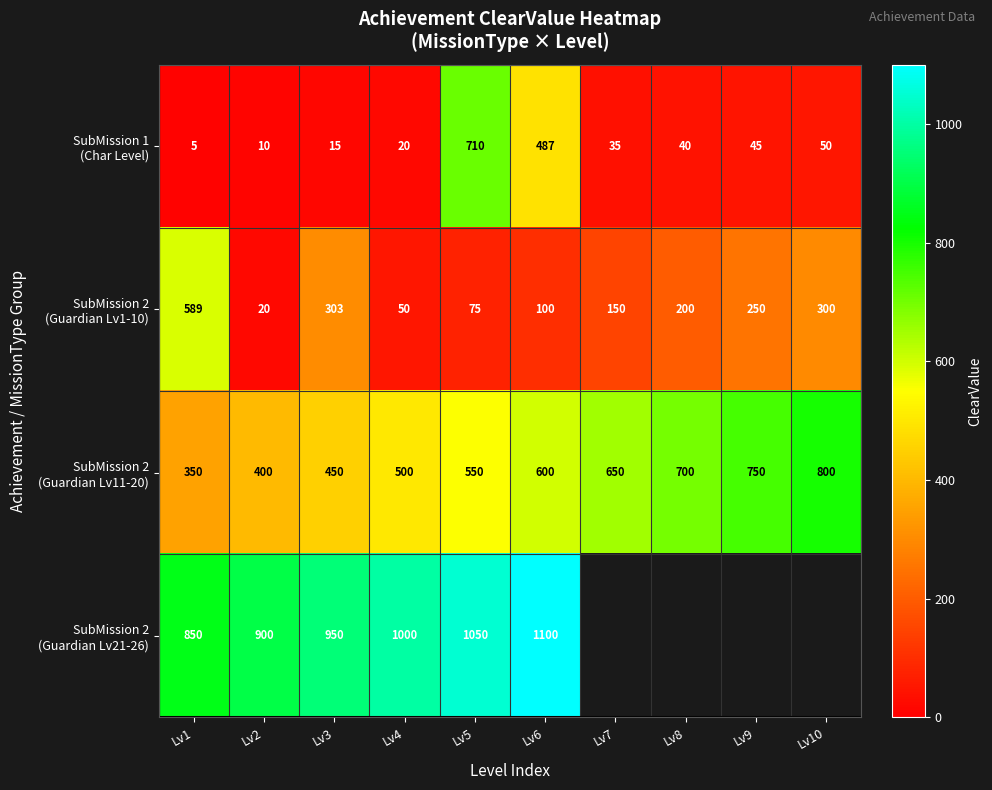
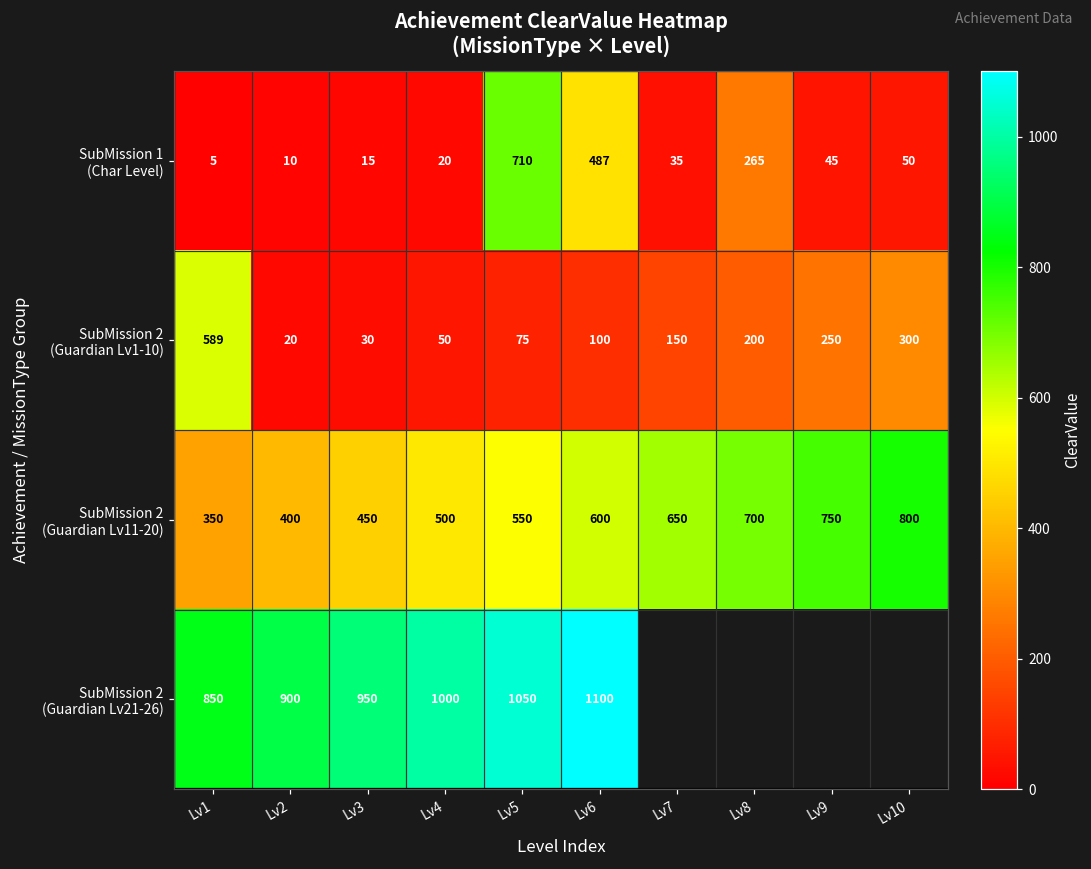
  {
    "SubMission 1 (Char Level)": {
      "Lv1": 5,
      "Lv2": 10,
      "Lv3": 15,
      "Lv4": 20,
      "Lv5": 710,
      "Lv6": 487,
      "Lv7": 35,
-     "Lv8": 40,
+     "Lv8": 265,
      "Lv9": 45,
      "Lv10": 50
    },
    "SubMission 2 (Guardian Lv1-10)": {
      "Lv1": 589,
      "Lv2": 20,
-     "Lv3": 303,
+     "Lv3": 30,
      "Lv4": 50,
      "Lv5": 75,
      "Lv6": 100,
      "Lv7": 150,
      "Lv8": 200,
      "Lv9": 250,
      "Lv10": 300
    },
    "SubMission 2 (Guardian Lv11-20)": {
      "Lv1": 350,
      "Lv2": 400,
      "Lv3": 450,
      "Lv4": 500,
      "Lv5": 550,
      "Lv6": 600,
      "Lv7": 650,
      "Lv8": 700,
      "Lv9": 750,
      "Lv10": 800
    },
    "SubMission 2 (Guardian Lv21-26)": {
      "Lv1": 850,
      "Lv2": 900,
      "Lv3": 950,
      "Lv4": 1000,
      "Lv5": 1050,
      "Lv6": 1100
    }
  }
